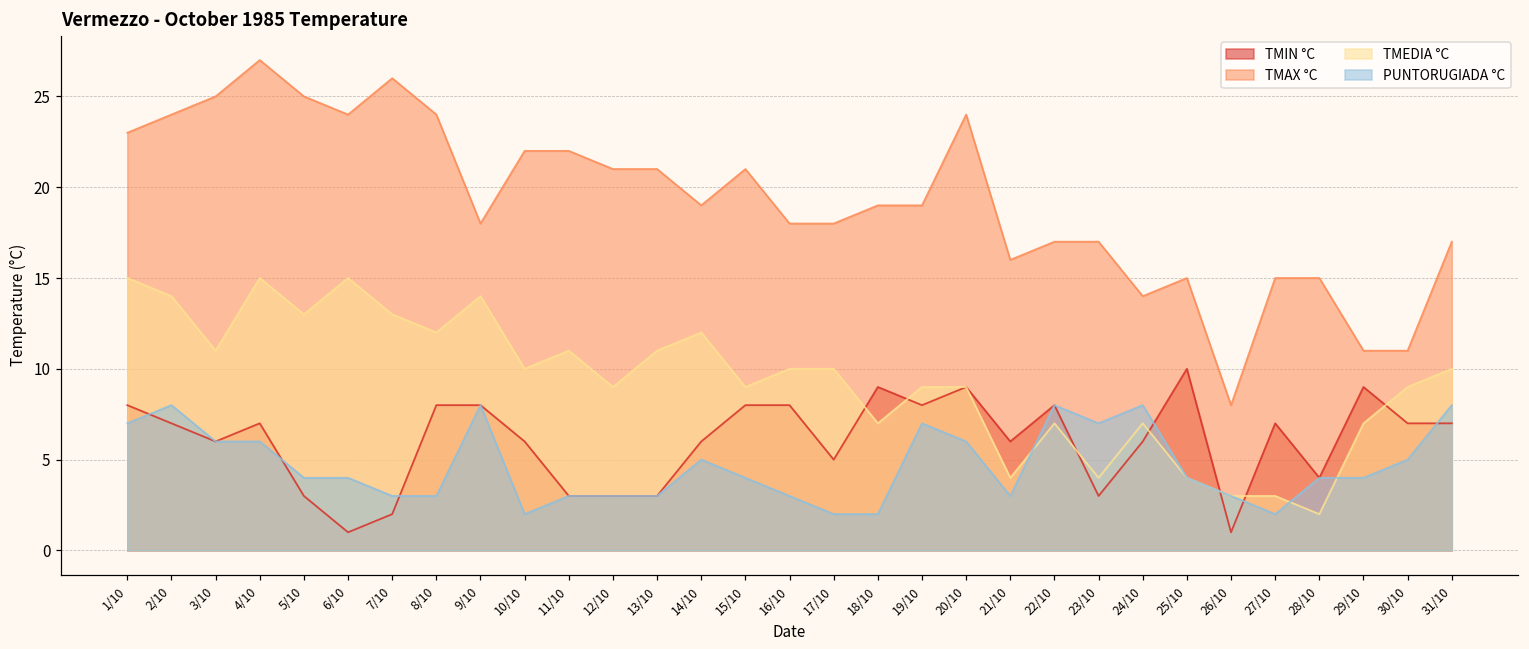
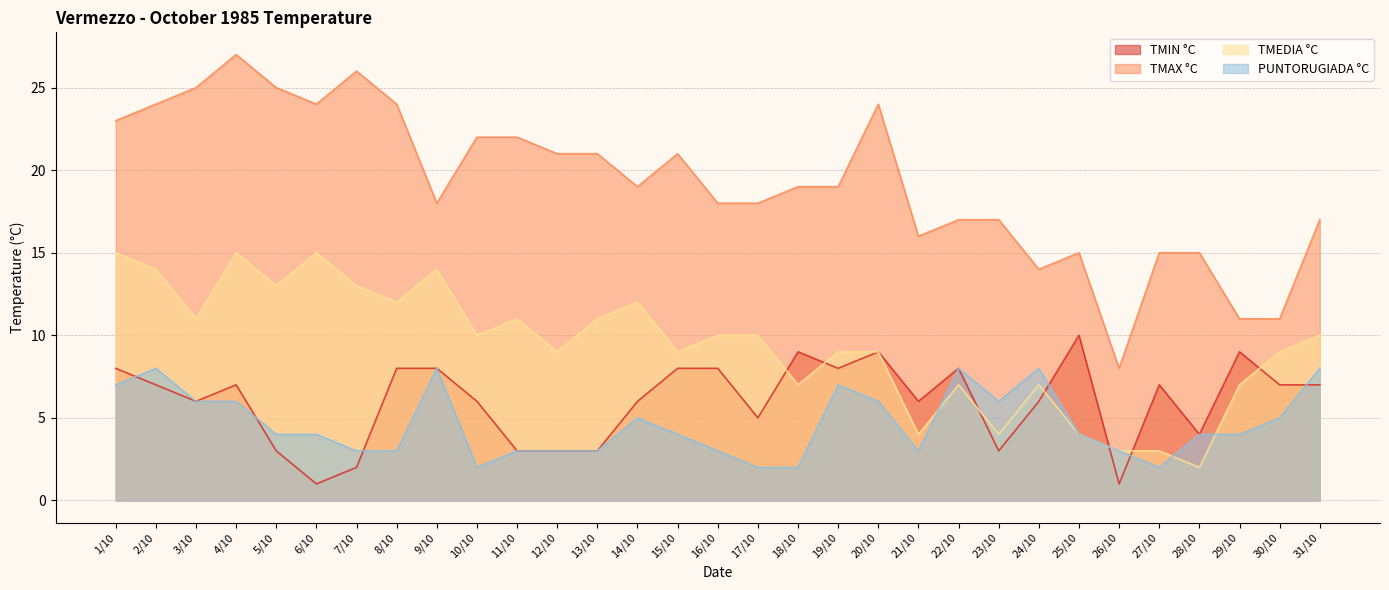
  {
    "TMIN °C": {
      "1/10": 8,
      "2/10": 7,
      "4/10": 7,
      "5/10": 3,
      "6/10": 1,
      "7/10": 2,
      "8/10": 8,
      "10/10": 6,
      "14/10": 6,
      "15/10": 8,
      "16/10": 8,
      "17/10": 5,
      "18/10": 9,
      "19/10": 8,
      "21/10": 6,
      "23/10": 3,
      "24/10": 6,
      "25/10": 10,
      "26/10": 1,
      "27/10": 7,
      "29/10": 9,
      "30/10": 7,
      "31/10": 7
    },
    "TMAX °C": {
      "1/10": 23,
      "2/10": 24,
      "3/10": 25,
      "4/10": 27,
      "5/10": 25,
      "6/10": 24,
      "7/10": 26,
      "8/10": 24,
      "9/10": 18,
      "10/10": 22,
      "11/10": 22,
      "12/10": 21,
      "13/10": 21,
      "14/10": 19,
      "15/10": 21,
      "16/10": 18,
      "17/10": 18,
      "18/10": 19,
      "19/10": 19,
      "20/10": 24,
      "21/10": 16,
      "22/10": 17,
      "23/10": 17,
      "24/10": 14,
      "25/10": 15,
      "26/10": 8,
      "27/10": 15,
      "28/10": 15,
      "29/10": 11,
      "30/10": 11,
      "31/10": 17
    },
    "TMEDIA °C": {
      "1/10": 15,
      "2/10": 14,
      "3/10": 11,
      "4/10": 15,
      "5/10": 13,
      "6/10": 15,
      "7/10": 13,
      "8/10": 12,
      "9/10": 14,
      "10/10": 10,
      "11/10": 11,
      "12/10": 9,
      "13/10": 11,
      "14/10": 12,
      "15/10": 9,
      "16/10": 10,
      "17/10": 10,
      "18/10": 7,
      "19/10": 9,
      "21/10": 4,
      "22/10": 7,
      "23/10": 4,
      "24/10": 7,
      "27/10": 3,
      "28/10": 2,
      "29/10": 7,
      "30/10": 9,
      "31/10": 10
    },
    "PUNTORUGIADA °C": {
      "1/10": 7,
      "2/10": 8,
      "4/10": 6,
      "5/10": 4,
      "6/10": 4,
      "7/10": 3,
      "8/10": 3,
      "10/10": 2,
      "14/10": 5,
      "15/10": 4,
      "16/10": 3,
      "17/10": 2,
      "18/10": 2,
      "19/10": 7,
      "20/10": 6,
      "21/10": 3,
-     "23/10": 7,
+     "23/10": 6,
      "24/10": 8,
      "27/10": 2,
      "29/10": 4,
      "30/10": 5,
      "31/10": 8
    }
  }
